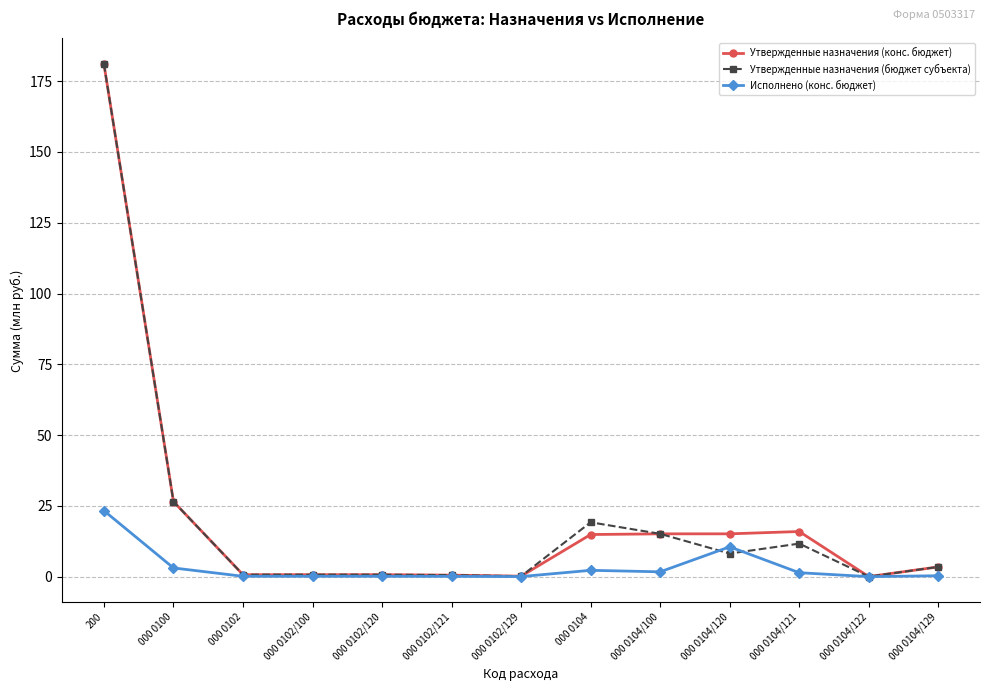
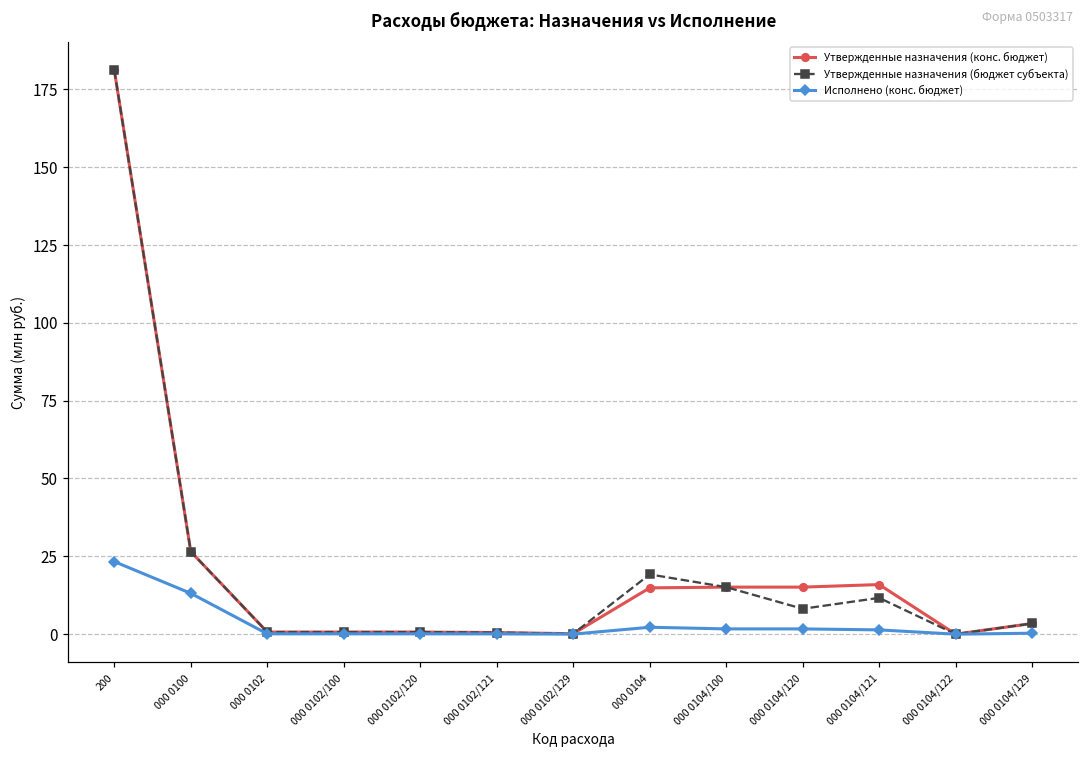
  {
    "Утвержденные назначения (конс. бюджет)": {
      "000 0104": 15,
      "000 0104/120": 15,
      "000 0104/121": 16
    },
    "Утвержденные назначения (бюджет субъекта)": {
      "000 0104": 19,
      "000 0104/120": 8,
      "000 0104/121": 12
    },
    "Исполнено (конс. бюджет)": {
      "200": 23,
-     "000 0100": 3,
+     "000 0100": 13,
      "000 0104": 2,
      "000 0104/100": 2,
-     "000 0104/120": 11,
+     "000 0104/120": 2,
      "000 0104/121": 1,
      "000 0104/129": 0
    }
  }
